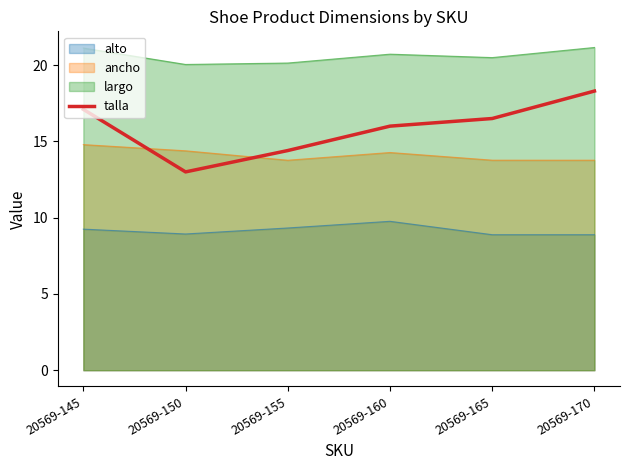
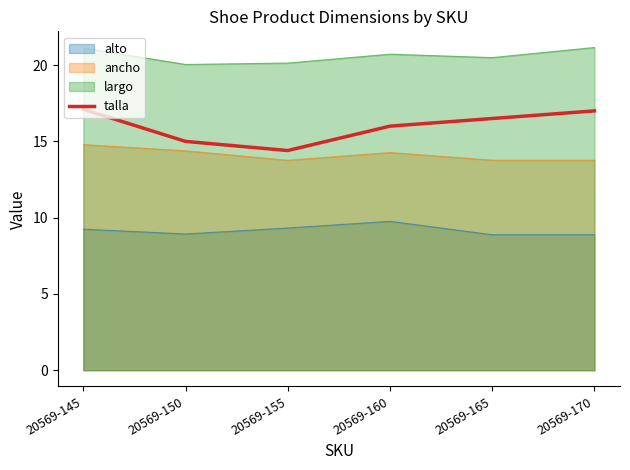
  {
    "alto": {
      "20569-145": 9.2,
      "20569-150": 8.9,
      "20569-155": 9.3,
      "20569-160": 9.8,
      "20569-165": 8.9,
      "20569-170": 8.9
    },
    "ancho": {
      "20569-145": 14.8,
      "20569-150": 14.4,
      "20569-155": 13.8,
      "20569-160": 14.3,
      "20569-165": 13.8,
      "20569-170": 13.8
    },
    "largo": {
      "20569-150": 20.0,
      "20569-155": 20.1,
      "20569-160": 20.7,
      "20569-165": 20.5,
      "20569-170": 21.2
    },
    "talla": {
-     "20569-150": 13,
+     "20569-150": 15,
      "20569-155": 14.4,
      "20569-160": 16.0,
      "20569-165": 16.5,
-     "20569-170": 18.3
+     "20569-170": 17.0
    }
  }
